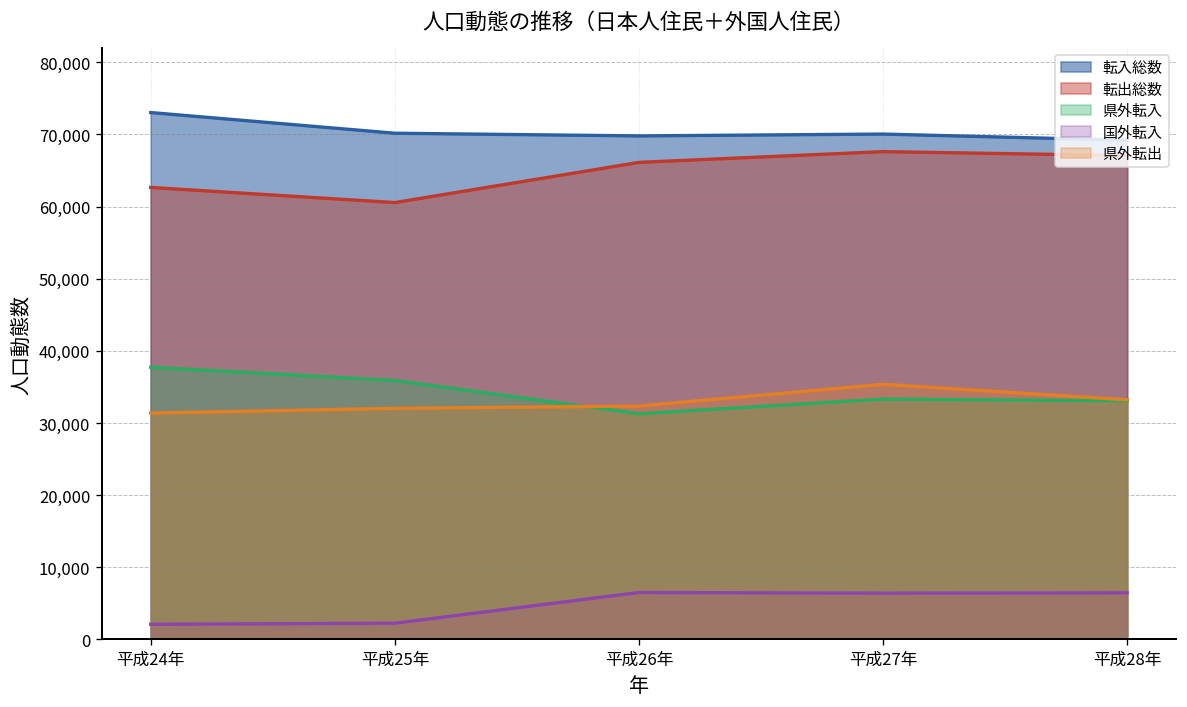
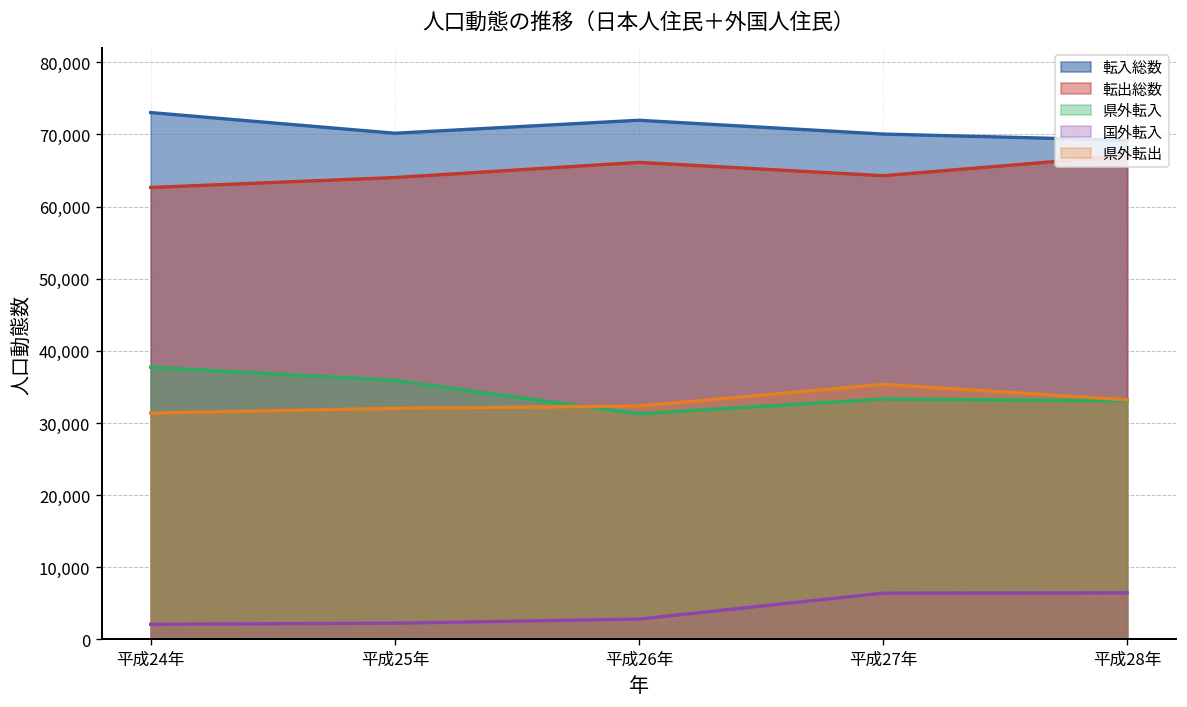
  {
    "転入総数": {
      "平成24年": "73,000",
      "平成25年": "70,000",
-     "平成26年": "70,000",
+     "平成26年": "72,000",
      "平成27年": "70,000"
    },
    "転出総数": {
      "平成24年": "63,000",
-     "平成25年": "61,000",
+     "平成25年": "64,000",
      "平成26年": "66,000",
-     "平成27年": "68,000"
+     "平成27年": "64,000"
    },
    "県外転入": {
      "平成24年": "38,000",
      "平成25年": "36,000",
      "平成26年": "31,000",
      "平成27年": "33,000"
    },
    "国外転入": {
      "平成24年": "2,000",
      "平成25年": "2,000",
-     "平成26年": "7,000",
+     "平成26年": "3,000",
      "平成27年": "6,000",
      "平成28年": "6,000"
    },
    "県外転出": {
      "平成24年": "31,000",
      "平成25年": "32,000",
      "平成26年": "32,000",
      "平成27年": "35,000"
    }
  }
